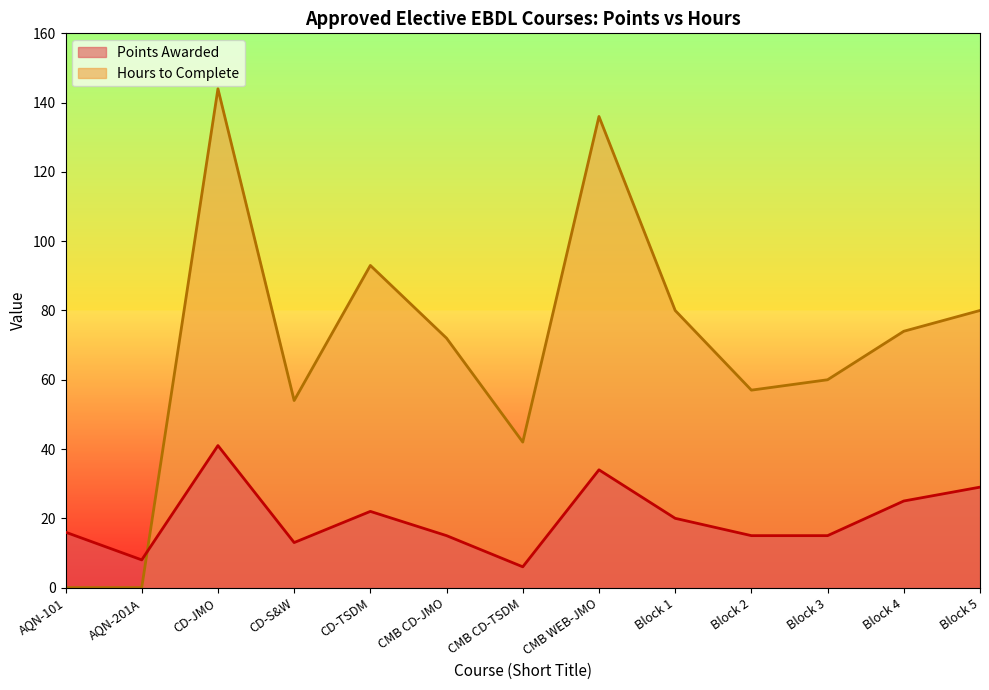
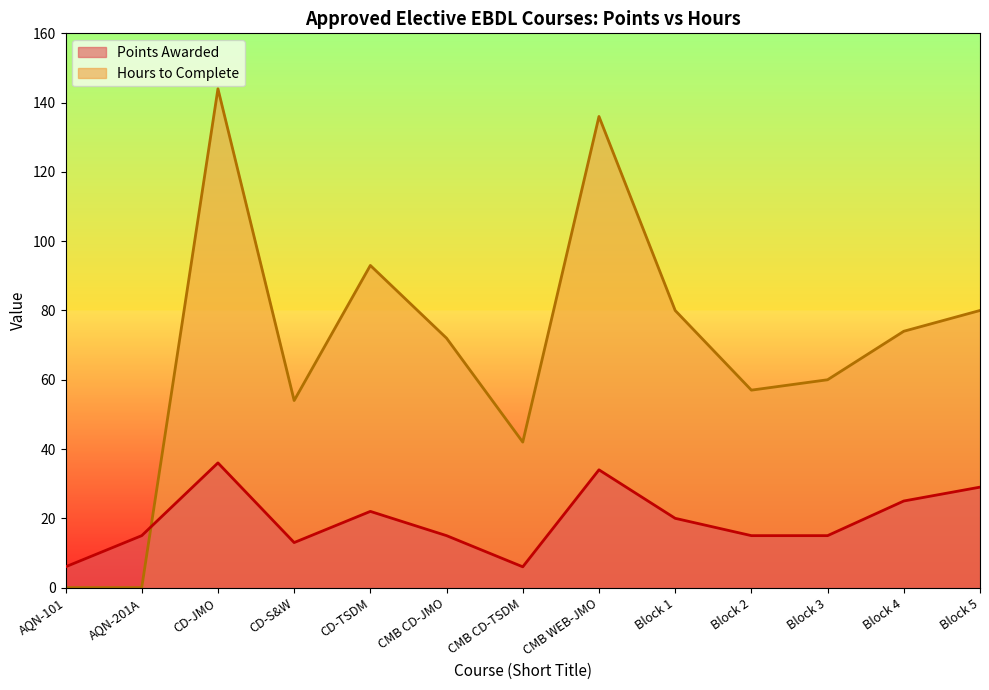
  {
    "Points Awarded": {
-     "AQN-101": 16,
-     "AQN-201A": 8,
-     "CD-JMO": 41,
+     "AQN-101": 6,
+     "AQN-201A": 15,
+     "CD-JMO": 36,
      "CD-S&W": 13,
      "CD-TSDM": 22,
      "CMB CD-JMO": 15,
      "CMB CD-TSDM": 6,
      "CMB WEB-JMO": 34,
      "Block 1": 20,
      "Block 2": 15,
      "Block 3": 15,
      "Block 4": 25,
      "Block 5": 29
    },
    "Hours to Complete": {
      "AQN-101": 0,
      "AQN-201A": 0,
      "CD-JMO": 144,
      "CD-S&W": 54,
      "CD-TSDM": 93,
      "CMB CD-JMO": 72,
      "CMB CD-TSDM": 42,
      "CMB WEB-JMO": 136,
      "Block 1": 80,
      "Block 2": 57,
      "Block 3": 60,
      "Block 4": 74,
      "Block 5": 80
    }
  }
